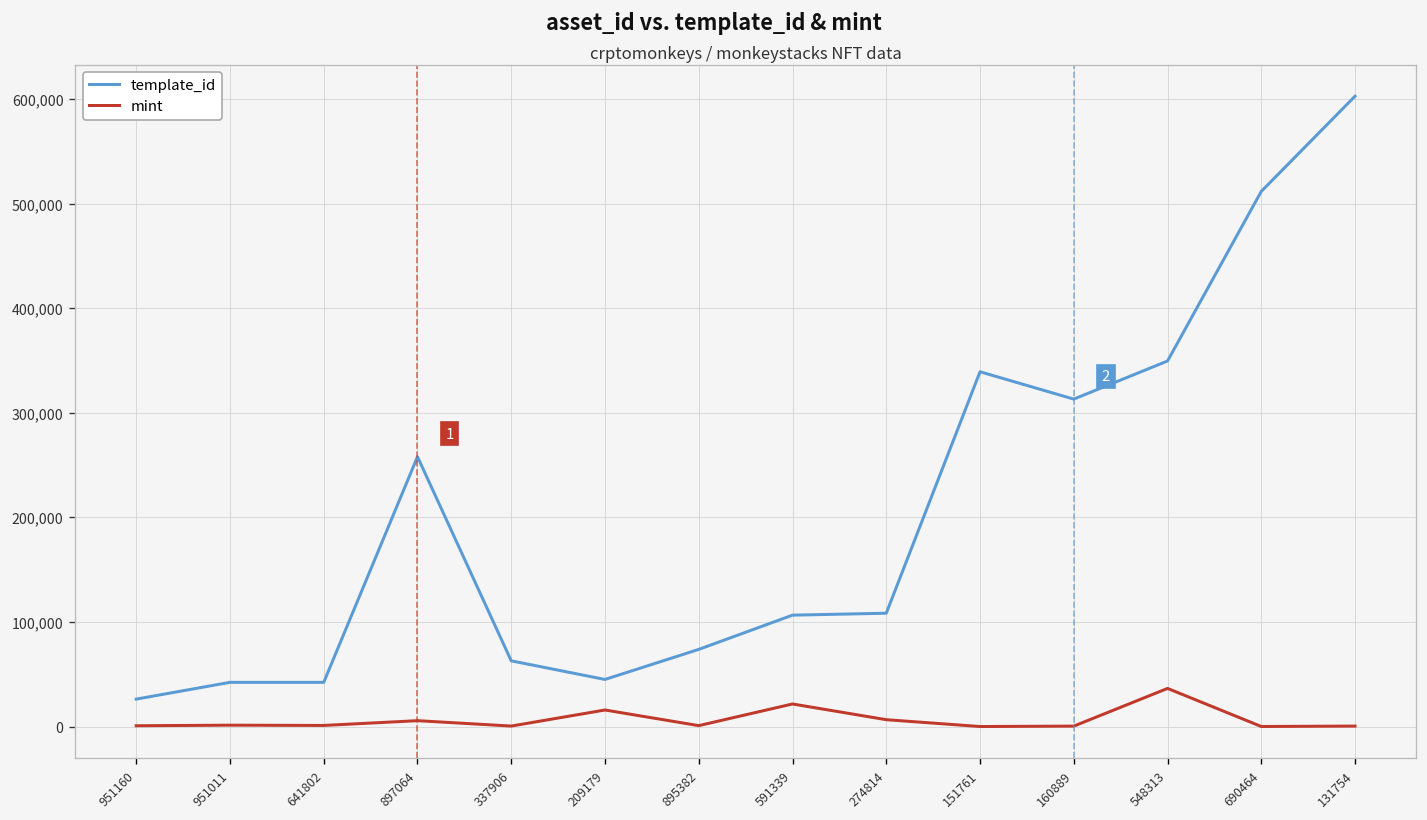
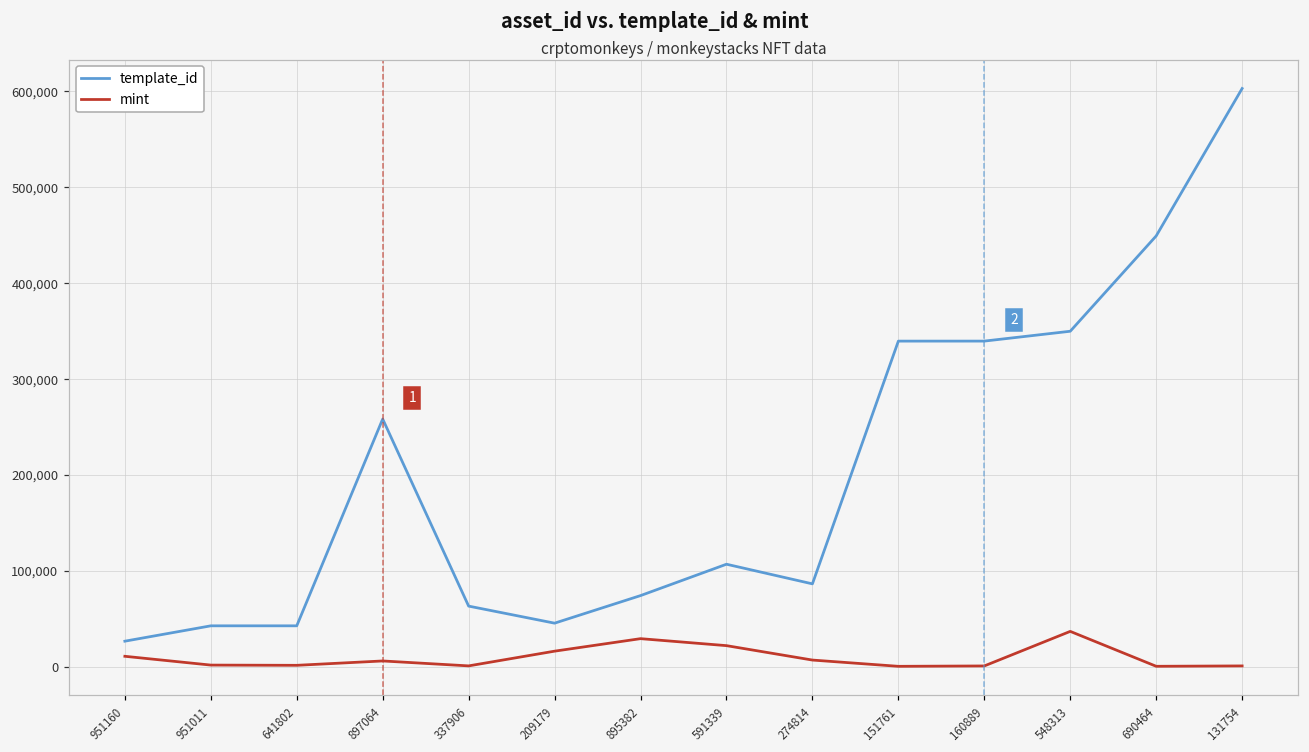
  {
    "template_id": {
      "951160": "30,000",
      "951011": "40,000",
      "641802": "40,000",
      "897064": "260,000",
      "337906": "60,000",
      "209179": "50,000",
      "895382": "70,000",
      "591339": "110,000",
-     "274814": "110,000",
+     "274814": "90,000",
      "151761": "340,000",
-     "160889": "310,000",
+     "160889": "340,000",
      "548313": "350,000",
-     "690464": "510,000",
+     "690464": "450,000",
      "131754": "600,000"
    },
    "mint": {
-     "951160": "0",
+     "951160": "10,000",
      "951011": "0",
      "641802": "0",
      "897064": "10,000",
      "337906": "0",
      "209179": "20,000",
-     "895382": "0",
+     "895382": "30,000",
      "591339": "20,000",
      "274814": "10,000",
      "151761": "0",
      "160889": "0",
      "548313": "40,000",
      "690464": "0",
      "131754": "0"
    }
  }
